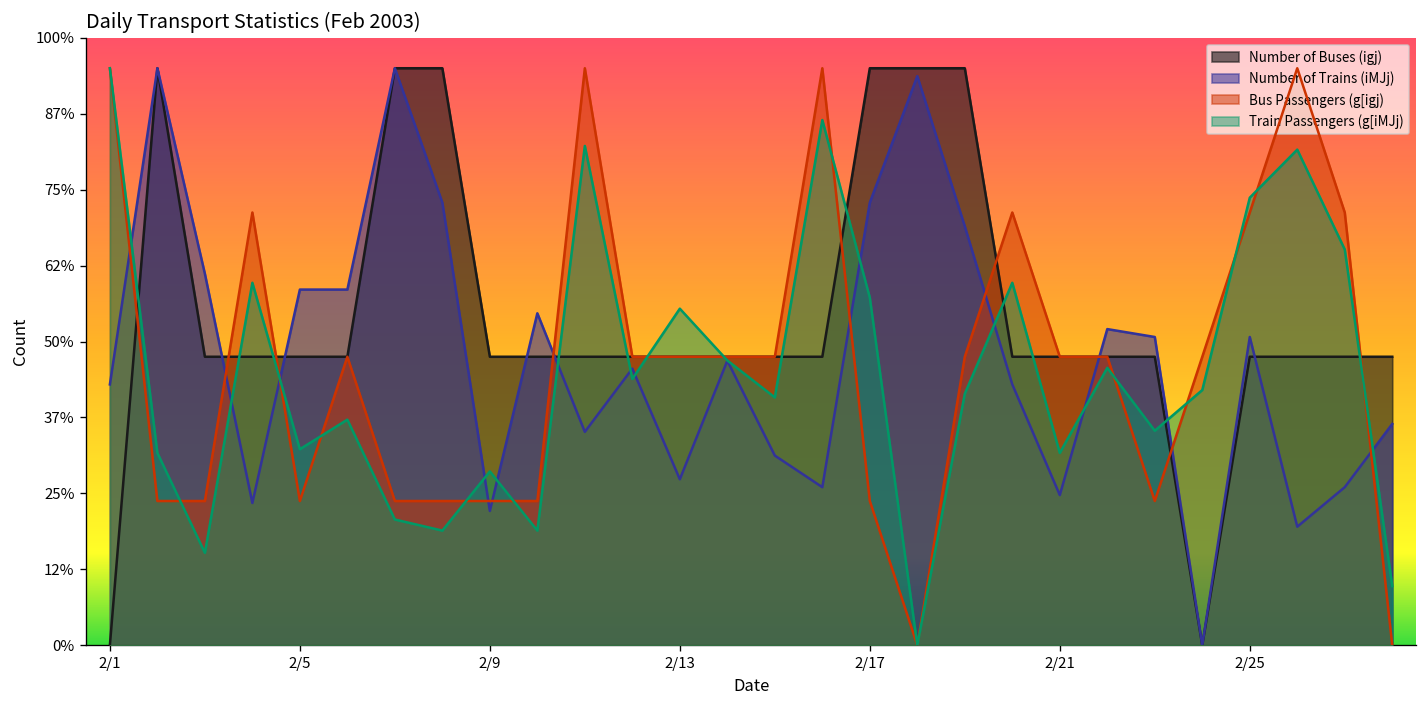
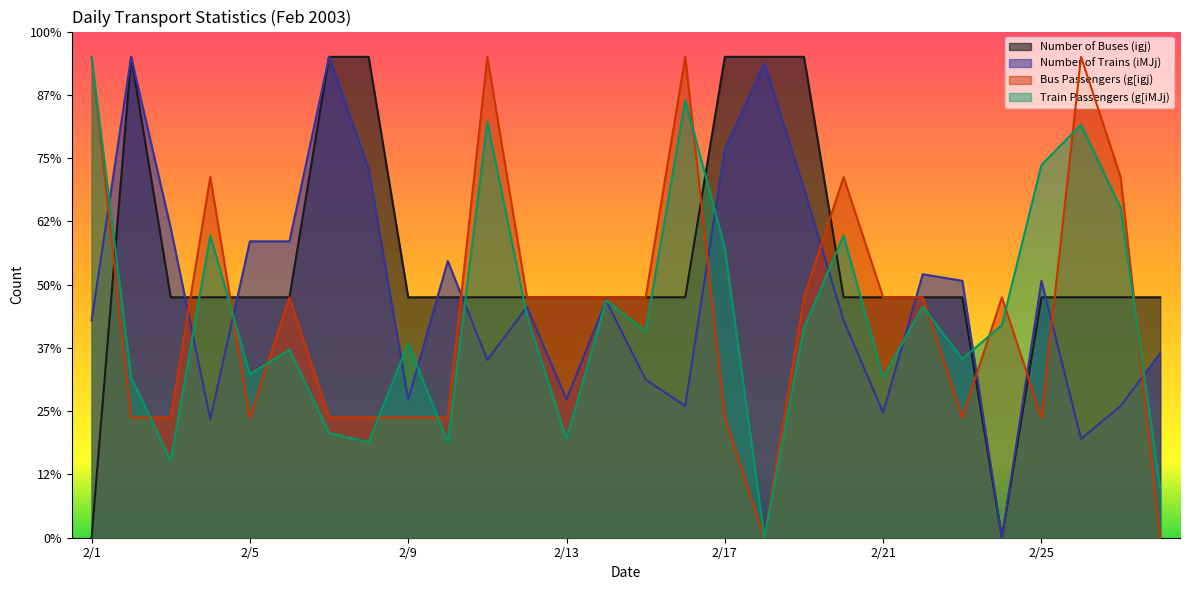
  {
    "Number of Buses (igj)": {
      "2/1": "0%",
      "2/5": "48%",
      "2/9": "48%",
      "2/17": "95%",
      "2/25": "48%"
    },
    "Number of Trains (iMJj)": {
      "2/1": "43%",
      "2/5": "59%",
-     "2/9": "22%",
+     "2/9": "27%",
      "2/13": "27%",
-     "2/17": "73%",
+     "2/17": "77%",
      "2/21": "25%",
      "2/25": "51%"
    },
    "Bus Passengers (g[igj)": {
      "2/5": "24%",
      "2/9": "24%",
      "2/17": "24%",
-     "2/25": "71%"
+     "2/25": "24%"
    },
    "Train Passengers (g[iMJj)": {
      "2/5": "32%",
-     "2/9": "29%",
-     "2/13": "55%",
+     "2/9": "38%",
+     "2/13": "19%",
      "2/17": "57%",
      "2/21": "32%",
      "2/25": "74%"
    }
  }
